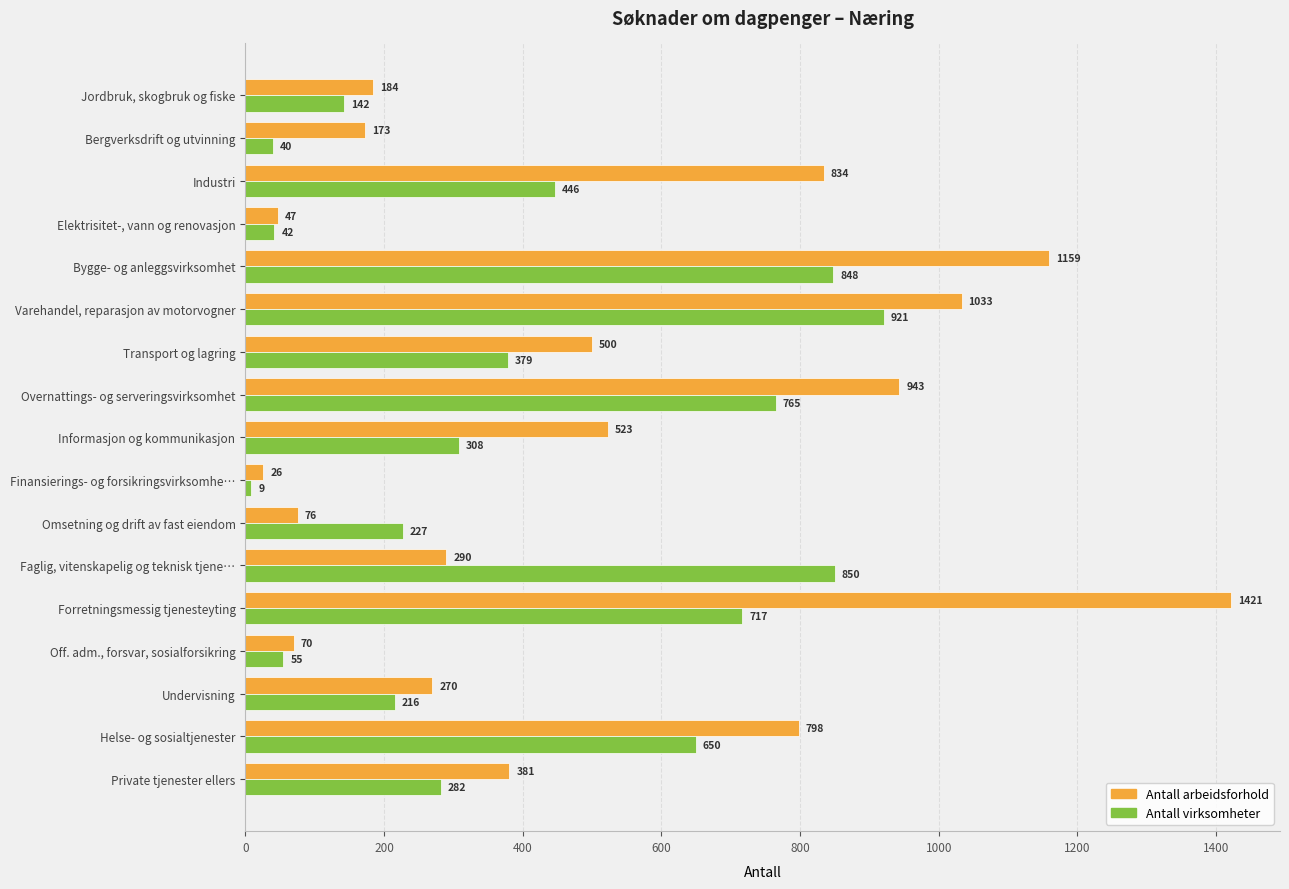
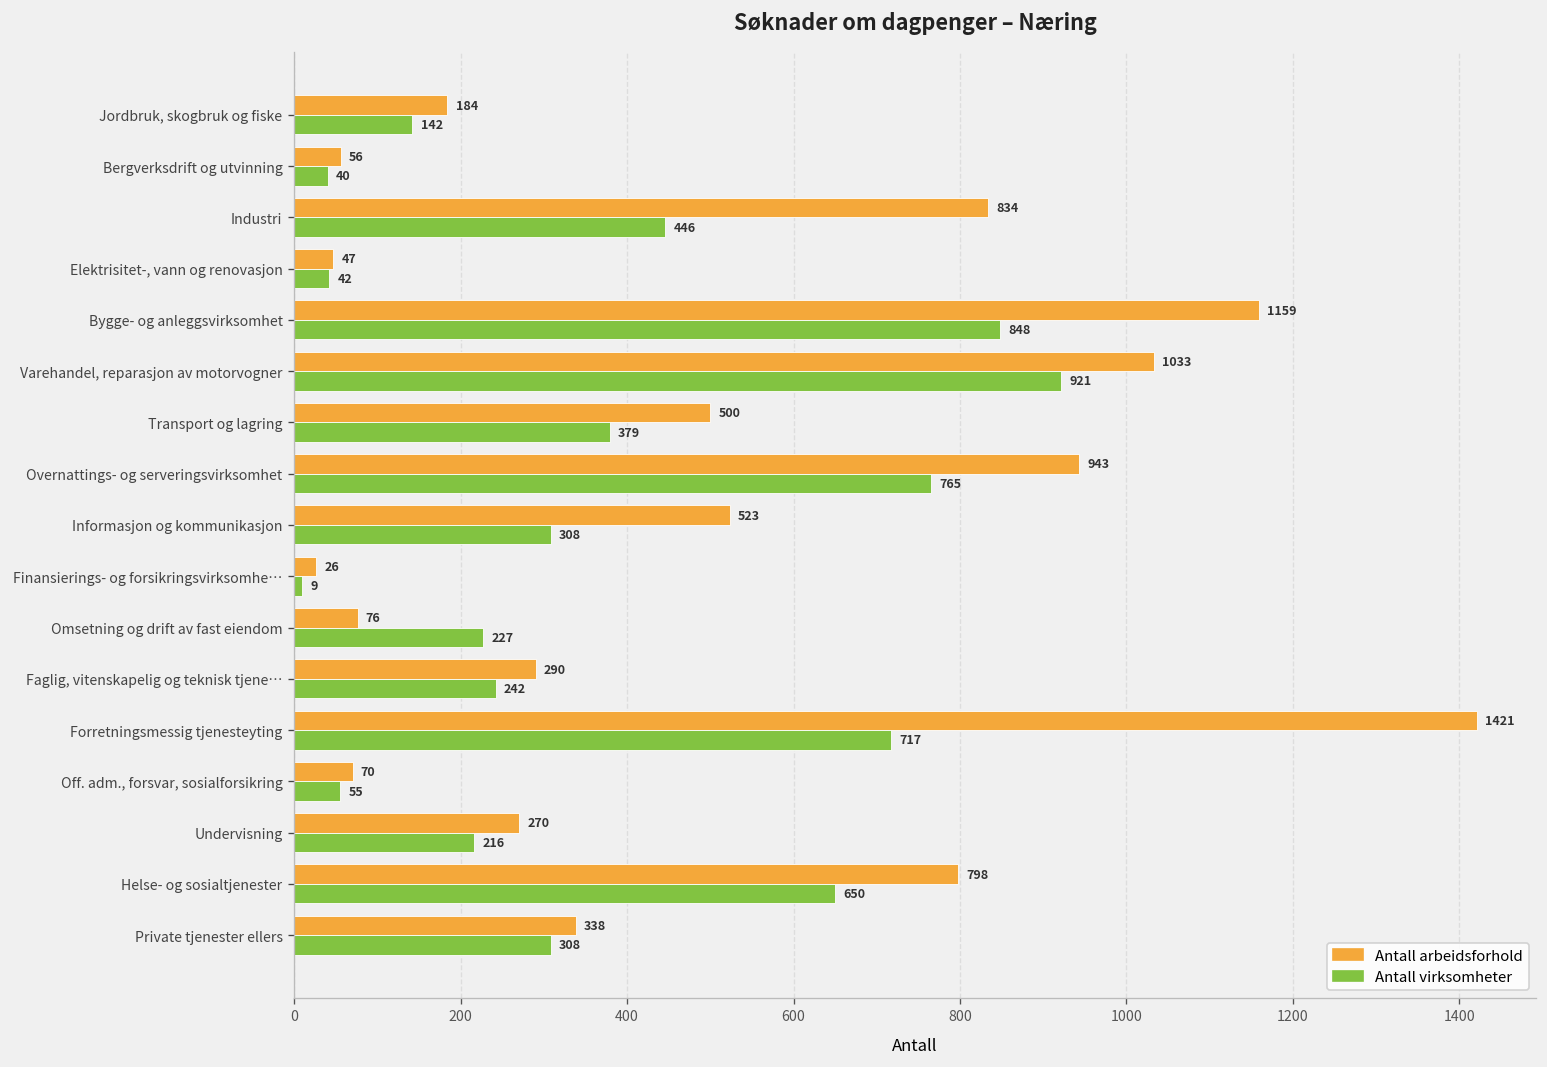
  {
    "Antall arbeidsforhold": {
      "Jordbruk, skogbruk og fiske": 184,
-     "Bergverksdrift og utvinning": 173,
+     "Bergverksdrift og utvinning": 56,
      "Industri": 834,
      "Elektrisitet-, vann og renovasjon": 47,
      "Bygge- og anleggsvirksomhet": 1159,
      "Varehandel, reparasjon av motorvogner": 1033,
      "Transport og lagring": 500,
      "Overnattings- og serveringsvirksomhet": 943,
      "Informasjon og kommunikasjon": 523,
      "Finansierings- og forsikringsvirksomhe…": 26,
      "Omsetning og drift av fast eiendom": 76,
      "Faglig, vitenskapelig og teknisk tjene…": 290,
      "Forretningsmessig tjenesteyting": 1421,
      "Off. adm., forsvar, sosialforsikring": 70,
      "Undervisning": 270,
      "Helse- og sosialtjenester": 798,
-     "Private tjenester ellers": 381
+     "Private tjenester ellers": 338
    },
    "Antall virksomheter": {
      "Jordbruk, skogbruk og fiske": 142,
      "Bergverksdrift og utvinning": 40,
      "Industri": 446,
      "Elektrisitet-, vann og renovasjon": 42,
      "Bygge- og anleggsvirksomhet": 848,
      "Varehandel, reparasjon av motorvogner": 921,
      "Transport og lagring": 379,
      "Overnattings- og serveringsvirksomhet": 765,
      "Informasjon og kommunikasjon": 308,
      "Finansierings- og forsikringsvirksomhe…": 9,
      "Omsetning og drift av fast eiendom": 227,
-     "Faglig, vitenskapelig og teknisk tjene…": 850,
+     "Faglig, vitenskapelig og teknisk tjene…": 242,
      "Forretningsmessig tjenesteyting": 717,
      "Off. adm., forsvar, sosialforsikring": 55,
      "Undervisning": 216,
      "Helse- og sosialtjenester": 650,
-     "Private tjenester ellers": 282
+     "Private tjenester ellers": 308
    }
  }
